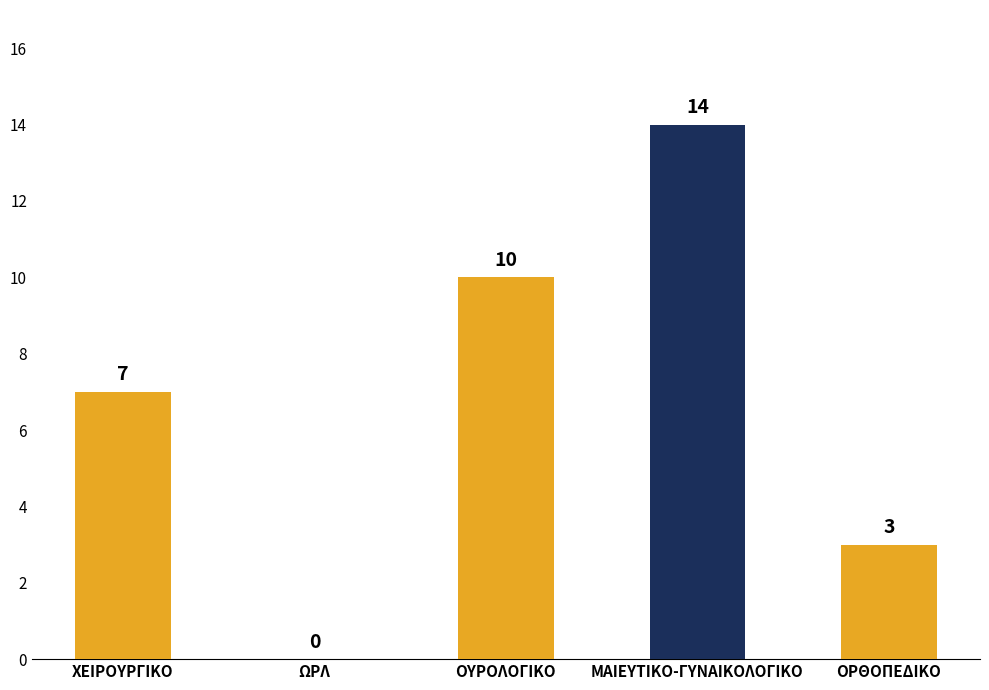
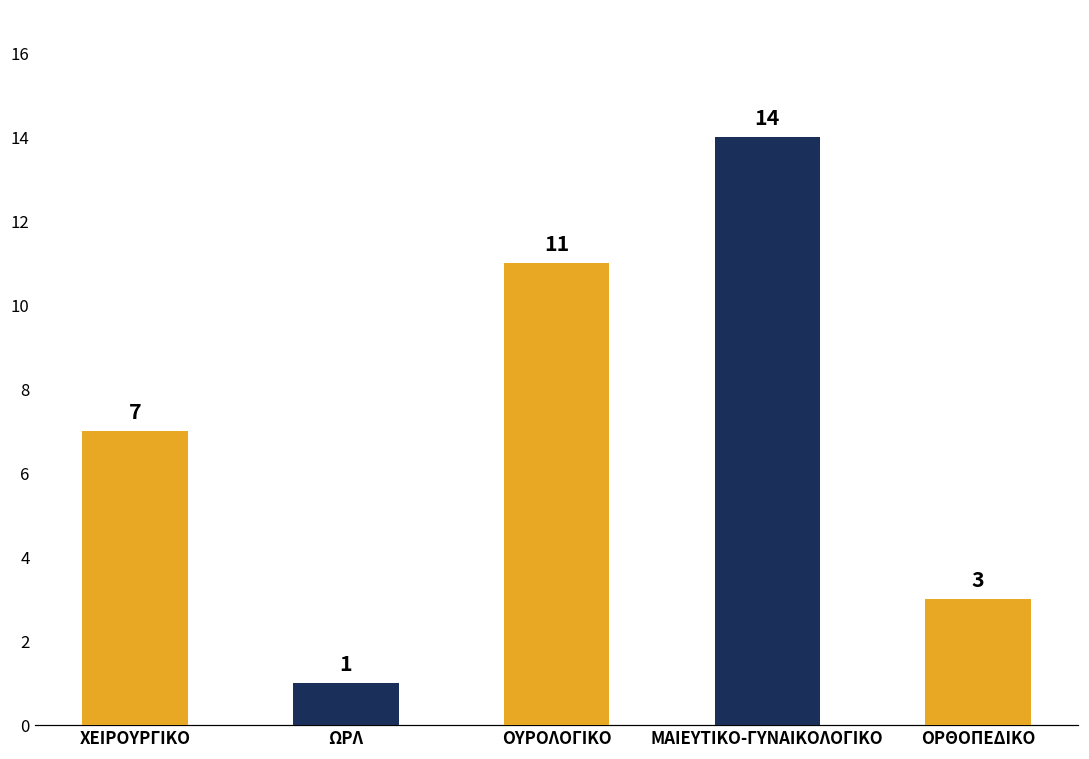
  {
    "ΧΕΙΡΟΥΡΓΙΚΟ": 7,
-   "ΩΡΛ": 0,
-   "ΟΥΡΟΛΟΓΙΚΟ": 10,
+   "ΩΡΛ": 1,
+   "ΟΥΡΟΛΟΓΙΚΟ": 11,
    "ΜΑΙΕΥΤΙΚΟ-ΓΥΝΑΙΚΟΛΟΓΙΚΟ": 14,
    "ΟΡΘΟΠΕΔΙΚΟ": 3
  }
